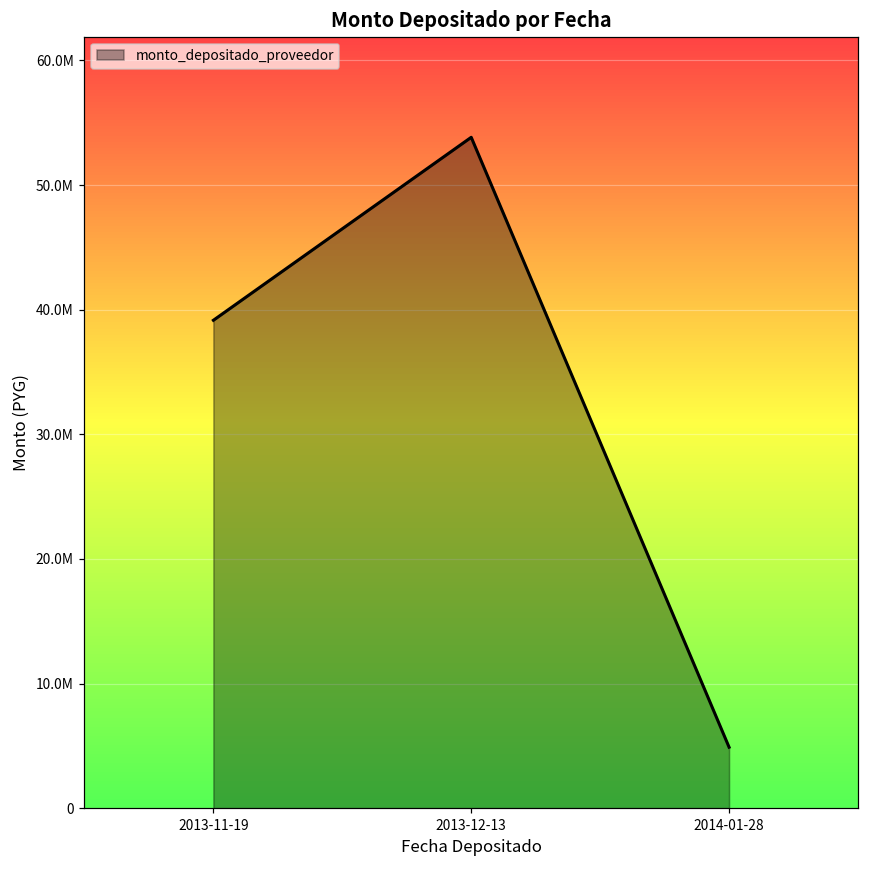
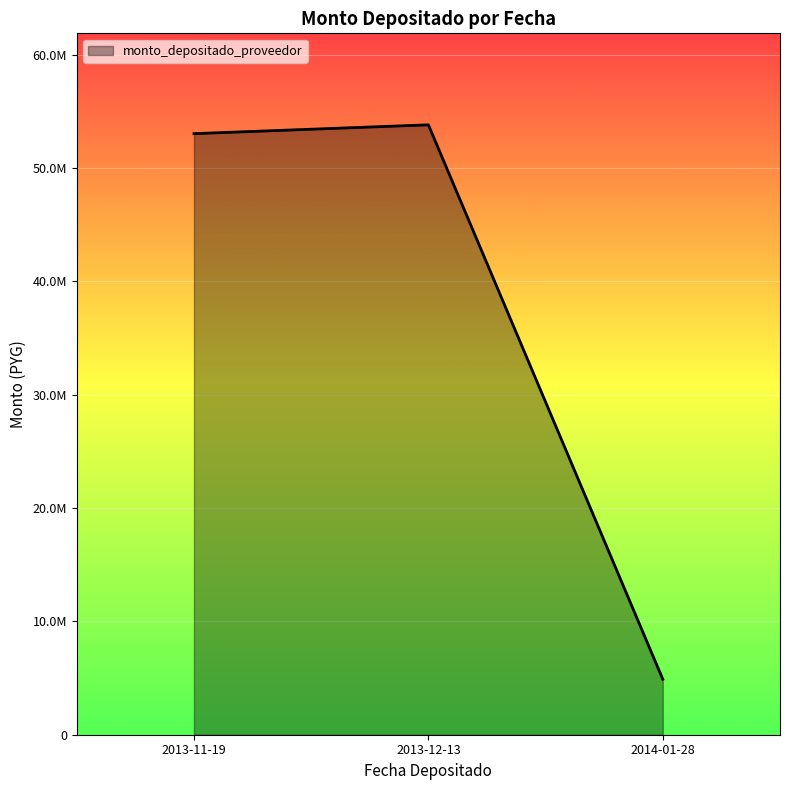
  {
-   "2013-11-19": 39100000,
+   "2013-11-19": 53100000,
    "2013-12-13": 53800000,
    "2014-01-28": 4900000
  }
